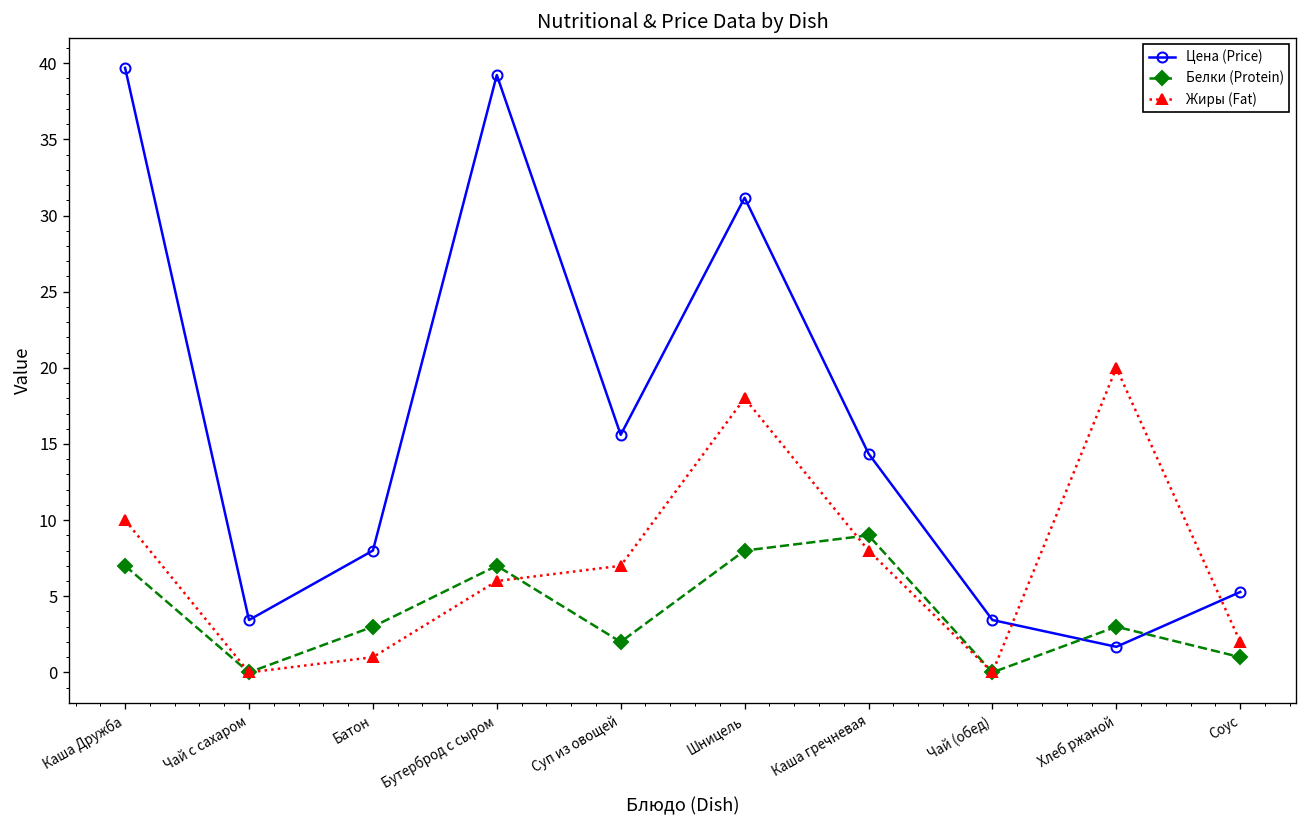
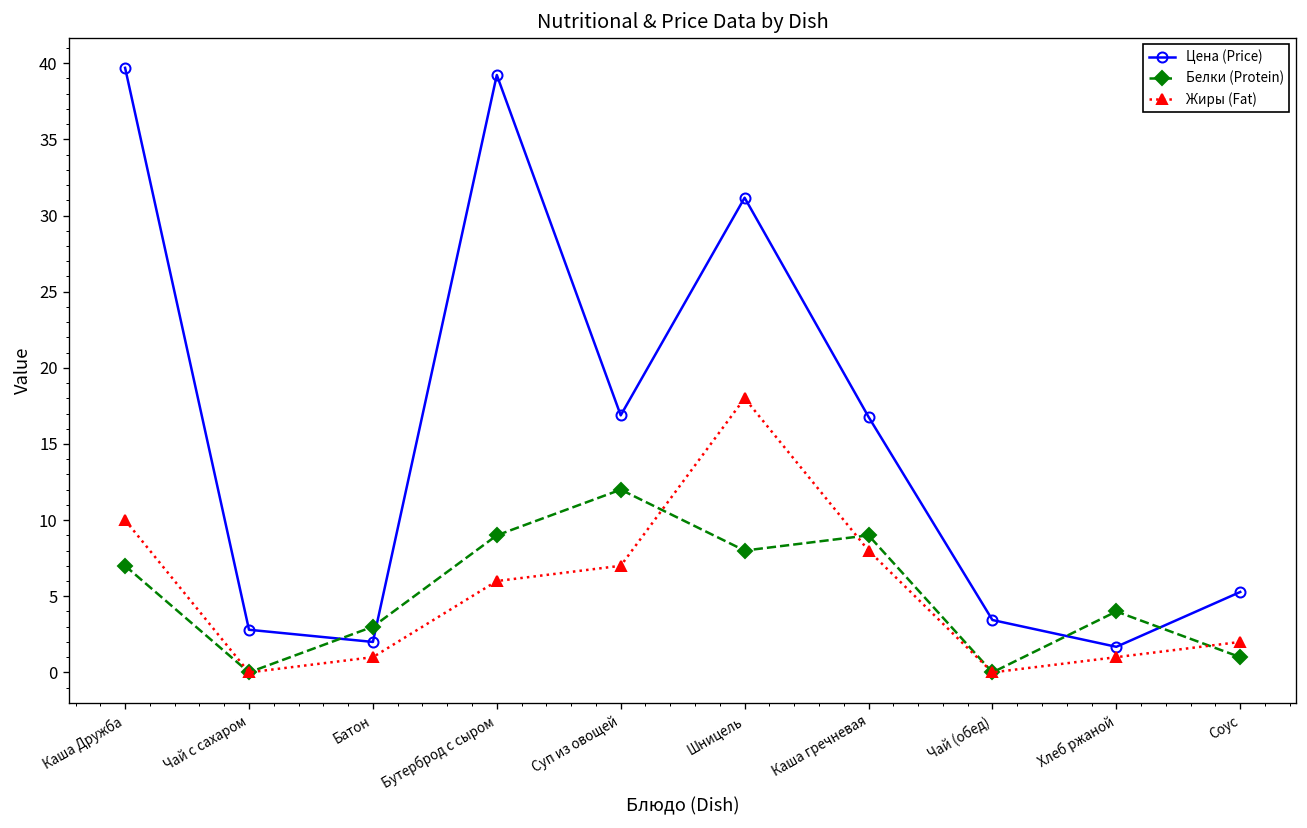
  {
    "Цена (Price)": {
      "Каша Дружба": 39.7,
-     "Чай с сахаром": 3.4,
-     "Батон": 8,
+     "Чай с сахаром": 2.8,
+     "Батон": 2,
      "Бутерброд с сыром": 39.2,
-     "Суп из овощей": 15.6,
+     "Суп из овощей": 16.9,
      "Шницель": 31.2,
-     "Каша гречневая": 14.4,
+     "Каша гречневая": 16.8,
      "Чай (обед)": 3.4,
      "Хлеб ржаной": 1.7,
      "Соус": 5.3
    },
    "Белки (Protein)": {
      "Каша Дружба": 7,
      "Батон": 3,
-     "Бутерброд с сыром": 7,
-     "Суп из овощей": 2,
+     "Бутерброд с сыром": 9,
+     "Суп из овощей": 12,
      "Шницель": 8,
      "Каша гречневая": 9,
-     "Хлеб ржаной": 3,
+     "Хлеб ржаной": 4,
      "Соус": 1
    },
    "Жиры (Fat)": {
      "Каша Дружба": 10,
      "Батон": 1,
      "Бутерброд с сыром": 6,
      "Суп из овощей": 7,
      "Шницель": 18,
      "Каша гречневая": 8,
-     "Хлеб ржаной": 20,
+     "Хлеб ржаной": 1,
      "Соус": 2
    }
  }
